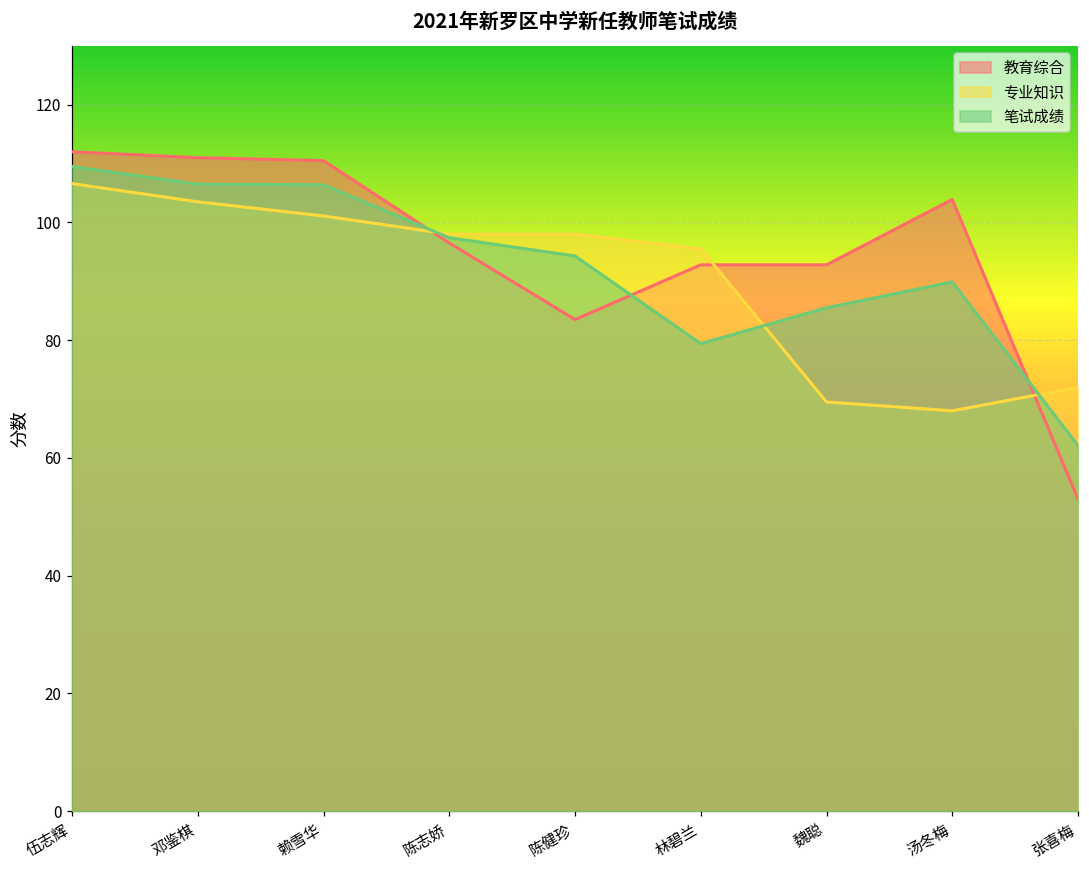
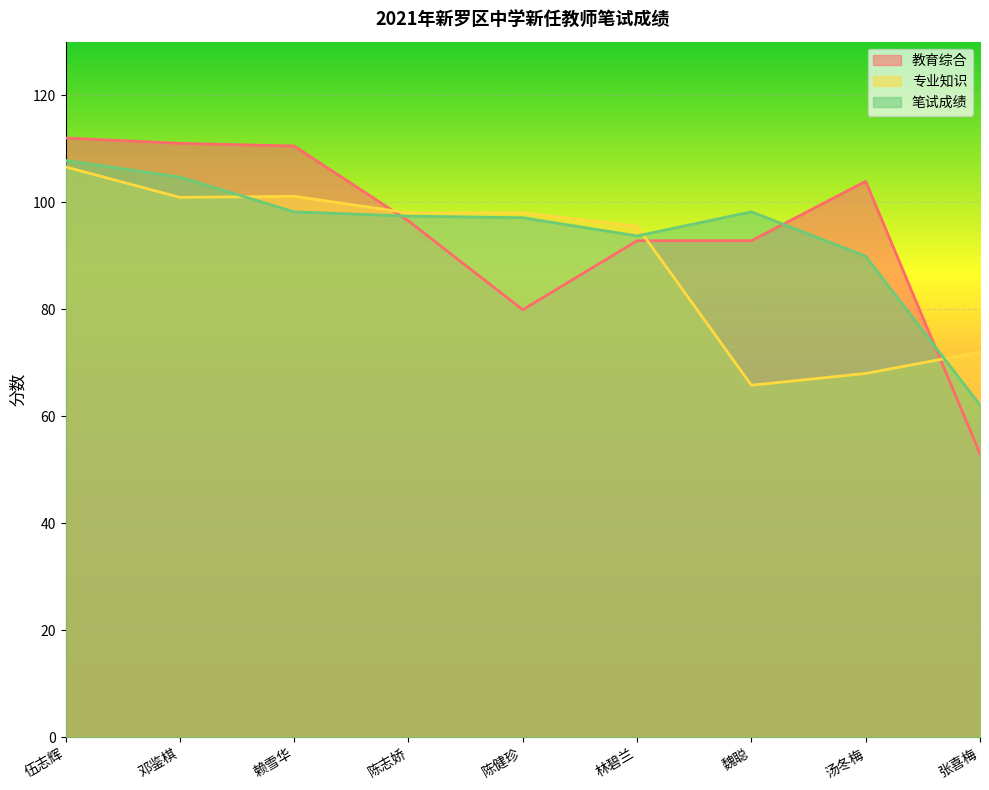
  {
    "教育综合": {
      "伍志辉": 112,
      "邓鉴棋": 111,
      "赖雪华": 111,
      "陈志娇": 97,
-     "陈健珍": 84,
+     "陈健珍": 80,
      "林碧兰": 93,
      "魏聪": 93,
      "汤冬梅": 104,
      "张喜梅": 53
    },
    "专业知识": {
      "伍志辉": 107,
-     "邓鉴棋": 104,
+     "邓鉴棋": 101,
      "赖雪华": 101,
      "陈志娇": 98,
      "陈健珍": 98,
      "林碧兰": 96,
-     "魏聪": 70,
+     "魏聪": 66,
      "汤冬梅": 68,
      "张喜梅": 72
    },
    "笔试成绩": {
-     "伍志辉": 110,
-     "邓鉴棋": 107,
-     "赖雪华": 106,
+     "伍志辉": 108,
+     "邓鉴棋": 105,
+     "赖雪华": 98,
      "陈志娇": 97,
-     "陈健珍": 94,
-     "林碧兰": 79,
-     "魏聪": 86,
+     "陈健珍": 97,
+     "林碧兰": 94,
+     "魏聪": 98,
      "汤冬梅": 90,
      "张喜梅": 62
    }
  }
